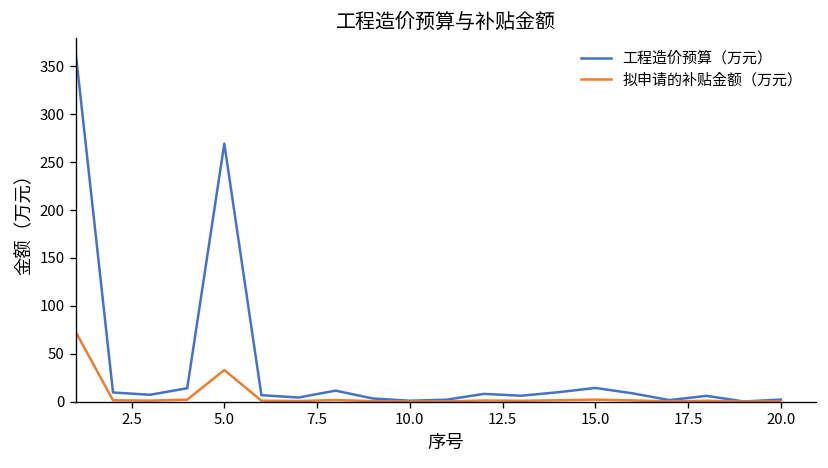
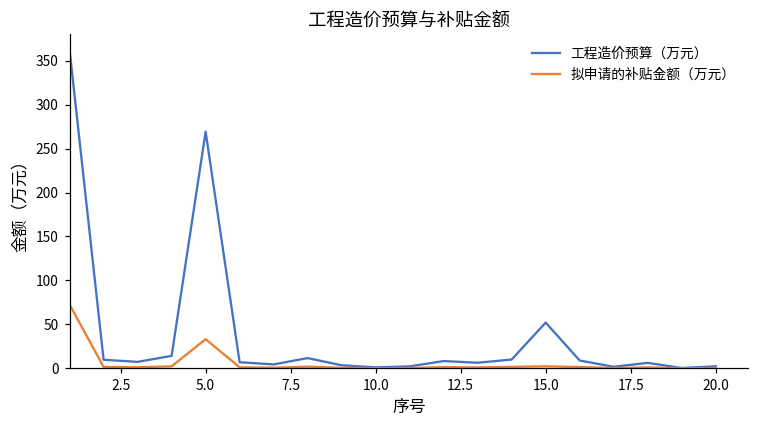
  {
    "工程造价预算（万元）": {
      "5.0": 270,
-     "15.0": 10
+     "15.0": 50
    },
    "拟申请的补贴金额（万元）": {
      "5.0": 30,
      "15.0": 0
    }
  }
